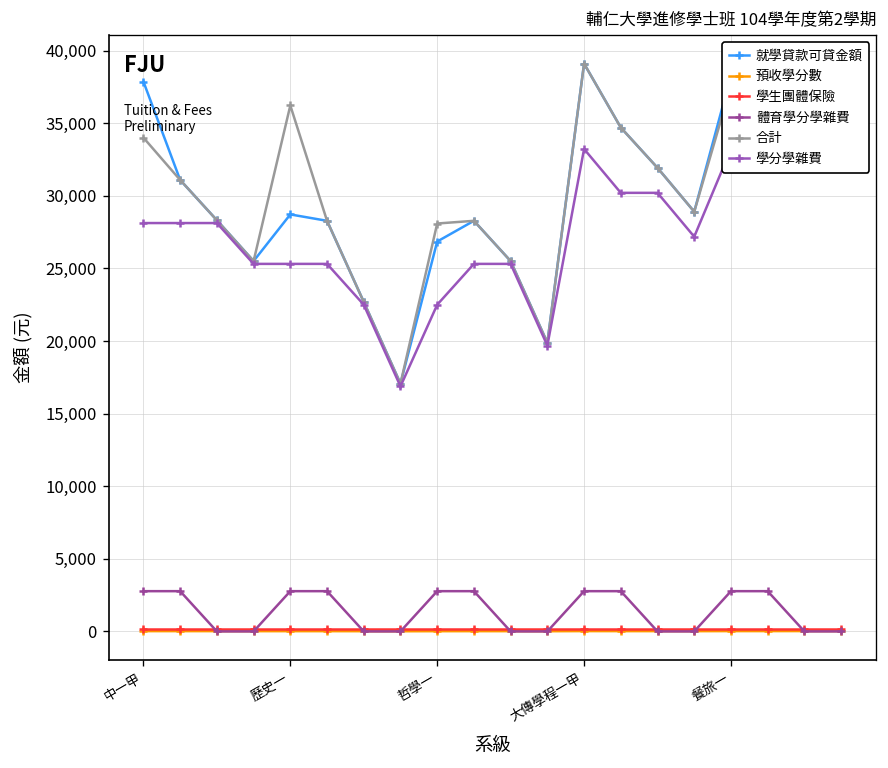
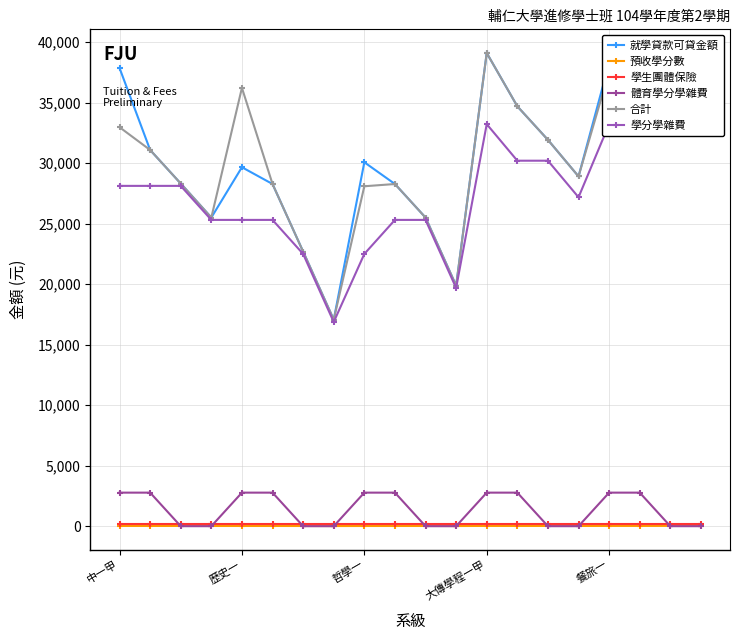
  {
    "就學貸款可貸金額": {
      "中一甲": "37,900",
-     "歷史一": "28,700",
-     "哲學一": "26,800"
+     "歷史一": "29,700",
+     "哲學一": "30,100"
    },
    "合計": {
-     "中一甲": "34,000",
+     "中一甲": "33,000",
      "歷史一": "36,200",
      "哲學一": "28,100"
    }
  }
